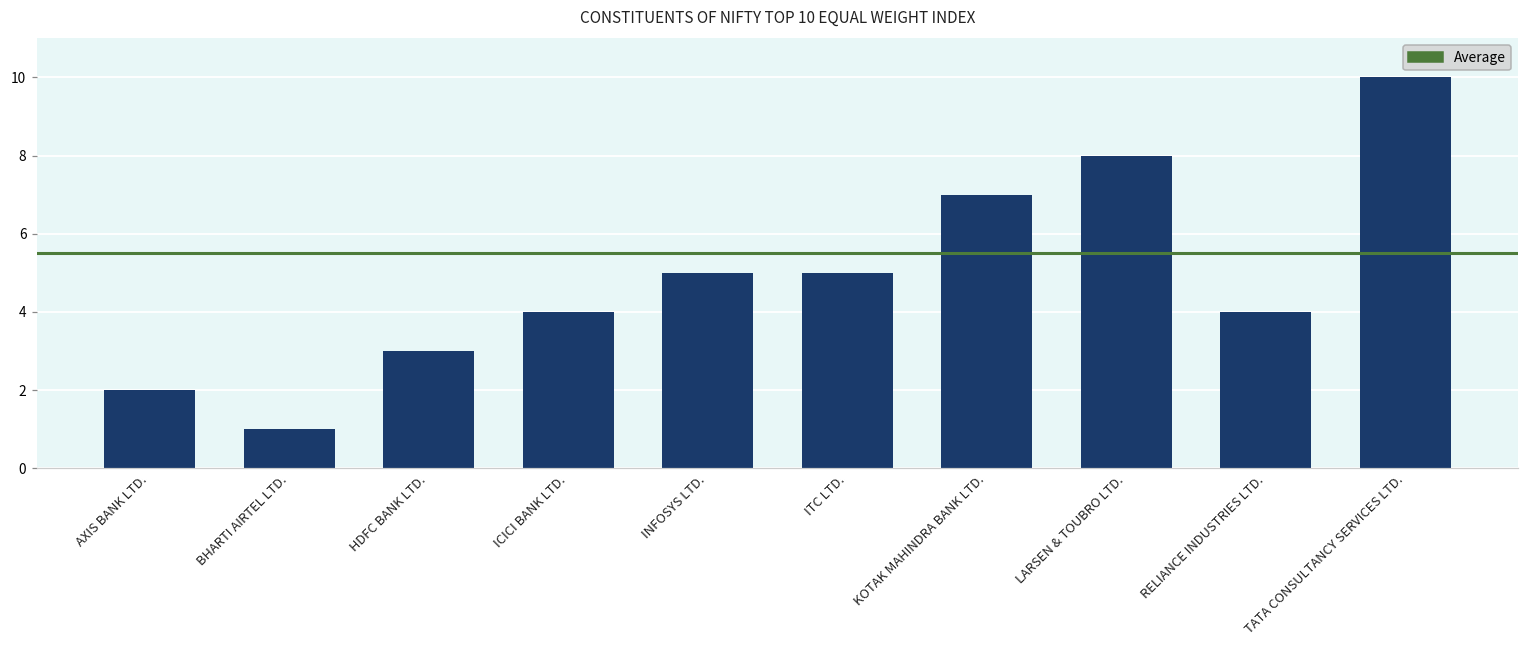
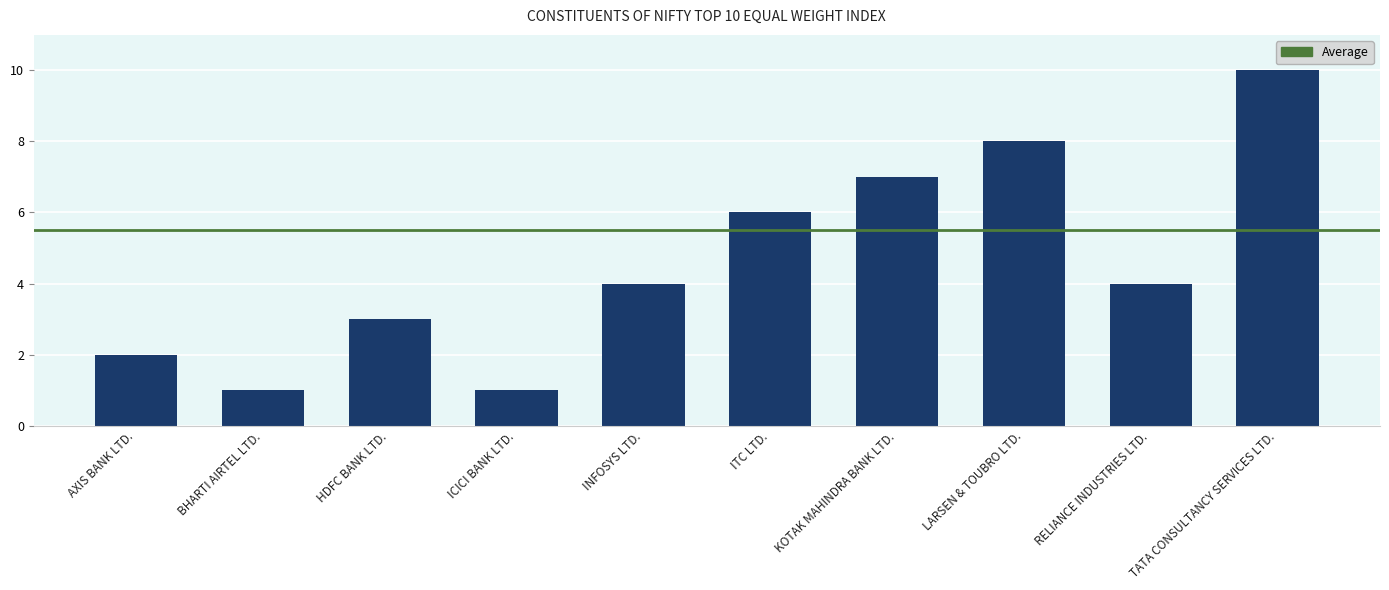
  {
    "AXIS BANK LTD.": 2,
    "BHARTI AIRTEL LTD.": 1,
    "HDFC BANK LTD.": 3,
-   "ICICI BANK LTD.": 4,
-   "INFOSYS LTD.": 5,
-   "ITC LTD.": 5,
+   "ICICI BANK LTD.": 1,
+   "INFOSYS LTD.": 4,
+   "ITC LTD.": 6,
    "KOTAK MAHINDRA BANK LTD.": 7,
    "LARSEN & TOUBRO LTD.": 8,
    "RELIANCE INDUSTRIES LTD.": 4,
    "TATA CONSULTANCY SERVICES LTD.": 10
  }
